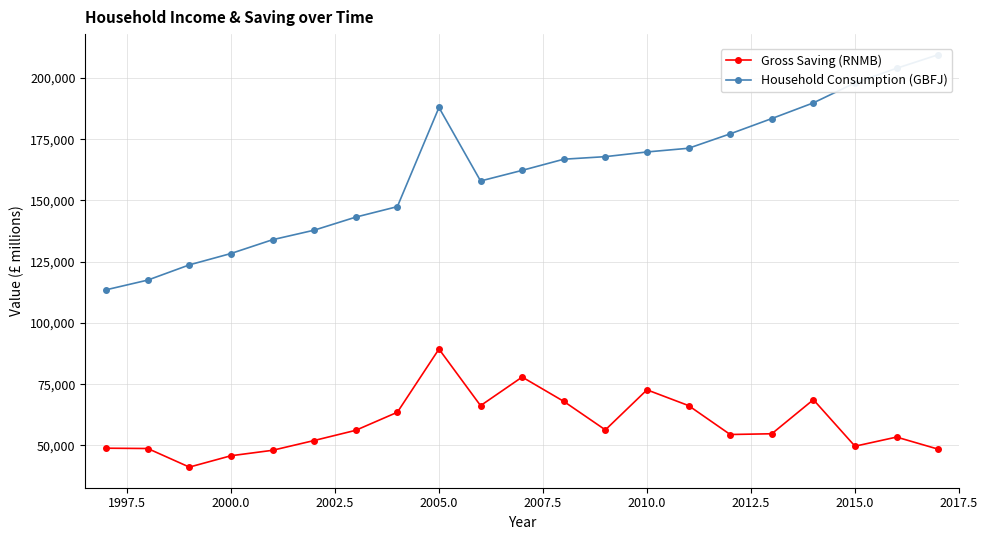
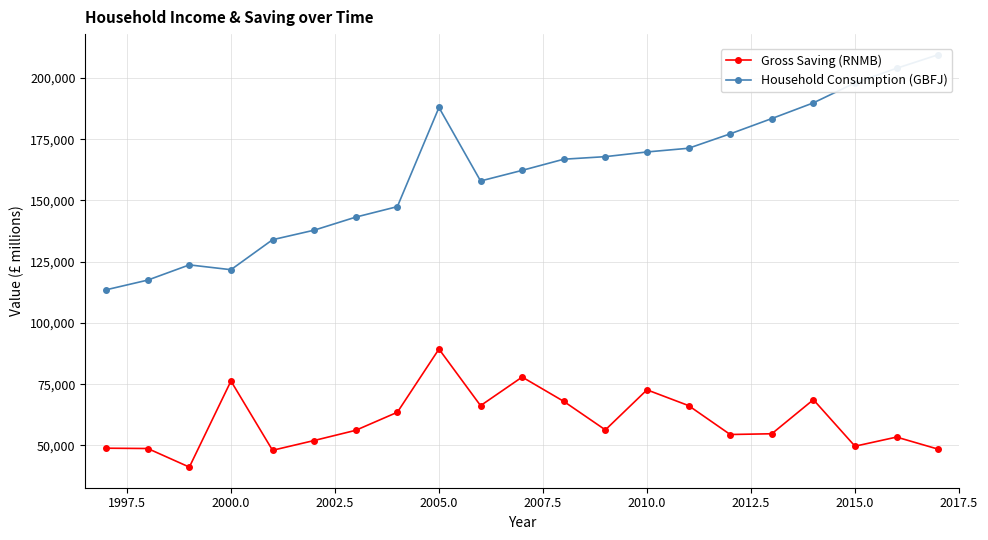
  {
    "Gross Saving (RNMB)": {
-     "2000.0": "46,000",
+     "2000.0": "76,000",
      "2005.0": "89,000",
      "2010.0": "73,000",
      "2015.0": "50,000"
    },
    "Household Consumption (GBFJ)": {
-     "2000.0": "128,000",
+     "2000.0": "122,000",
      "2005.0": "188,000",
      "2010.0": "170,000"
    }
  }
